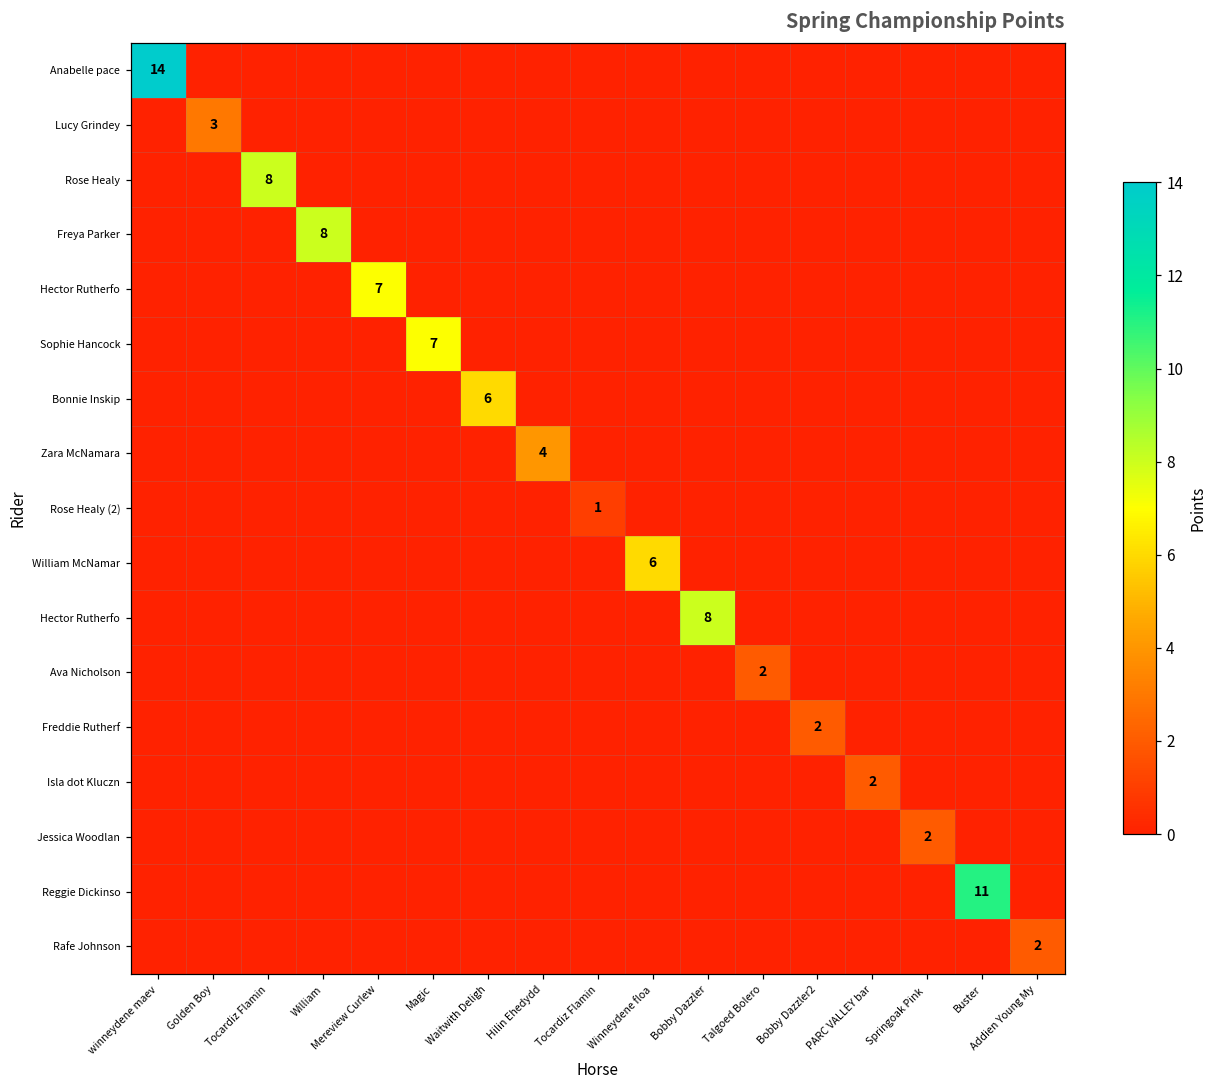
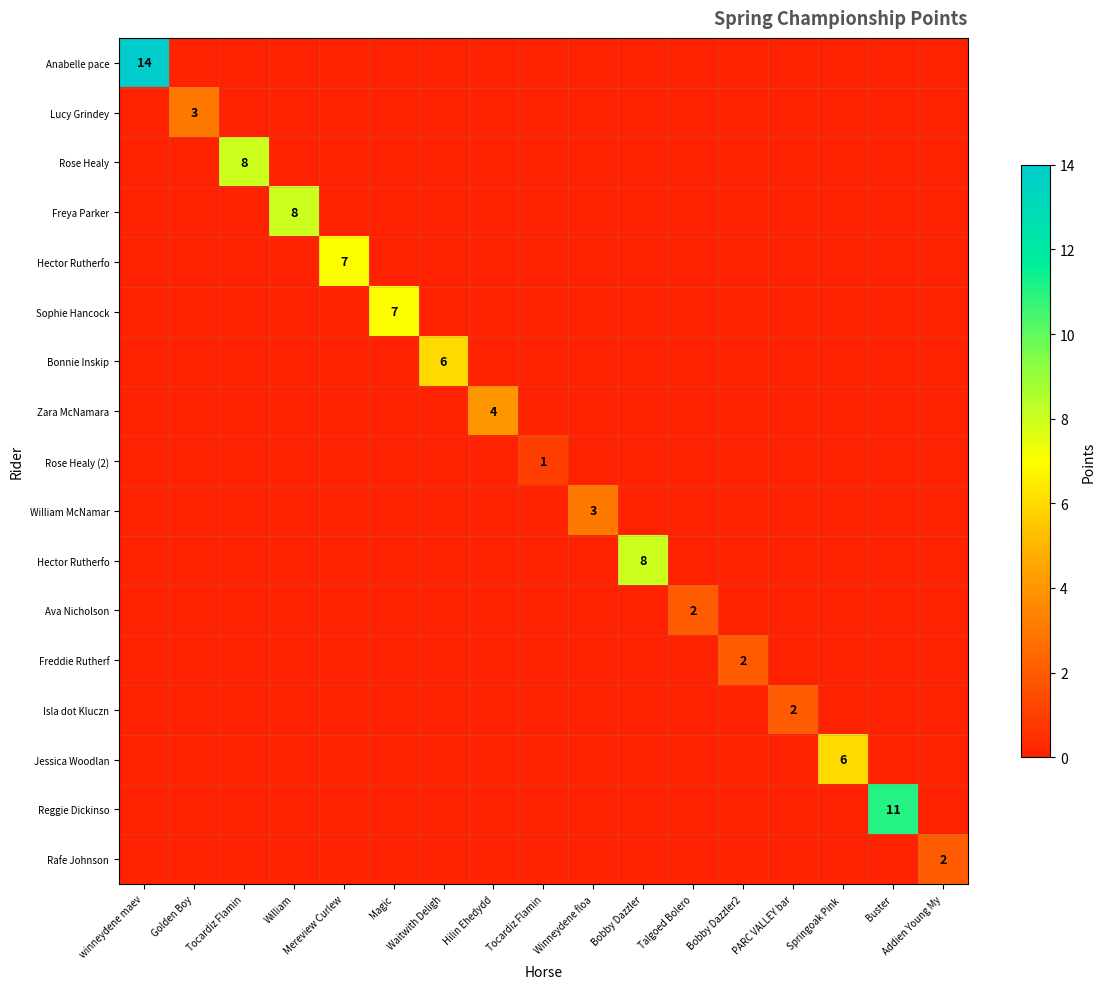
  {
    "Anabelle pace": {
      "winneydene maev": 14
    },
    "Lucy Grindey": {
      "Golden Boy": 3
    },
    "Freya Parker": {
      "William": 8
    },
    "Sophie Hancock": {
      "Magic": 7
    },
    "Bonnie Inskip": {
      "Waitwith Deligh": 6
    },
    "Zara McNamara": {
      "Hilin Ehedydd": 4
    },
    "William McNamar": {
-     "Winneydene floa": 6
+     "Winneydene floa": 3
    },
    "Ava Nicholson": {
      "Talgoed Bolero": 2
    },
    "Freddie Rutherf": {
      "Bobby Dazzler2": 2
    },
    "Isla dot Kluczn": {
      "PARC VALLEY bar": 2
    },
    "Jessica Woodlan": {
-     "Springoak Pink": 2
+     "Springoak Pink": 6
    },
    "Reggie Dickinso": {
      "Buster": 11
    },
    "Rafe Johnson": {
      "Addien Young My": 2
    }
  }
